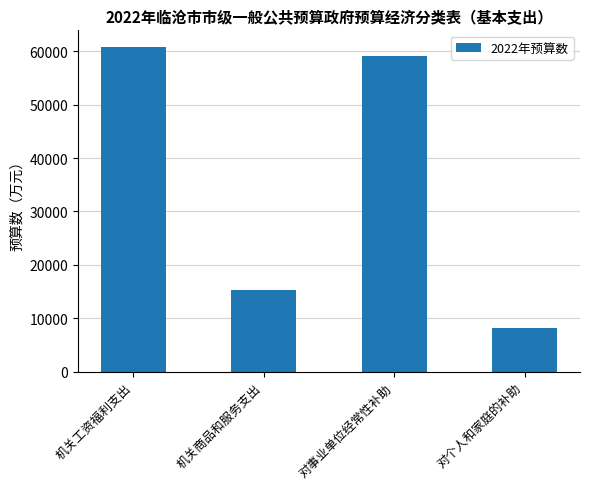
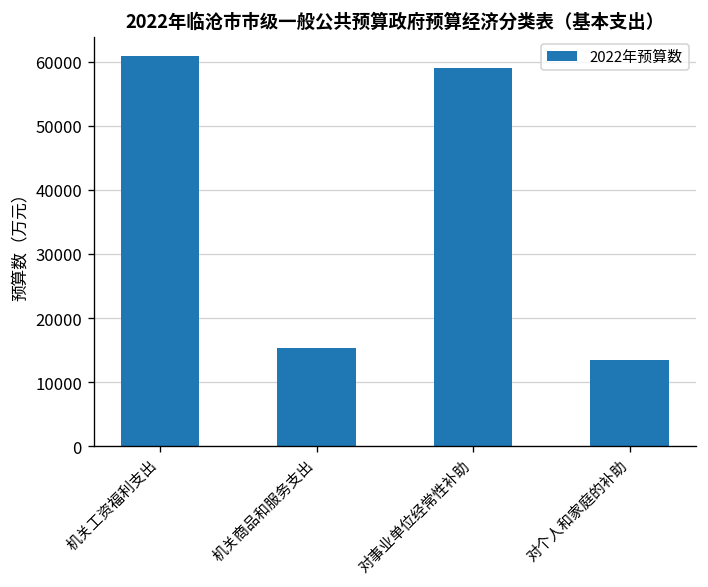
  {
    "机关工资福利支出": 61000,
    "机关商品和服务支出": 15000,
    "对事业单位经常性补助": 59000,
-   "对个人和家庭的补助": 8000
+   "对个人和家庭的补助": 13000
  }
